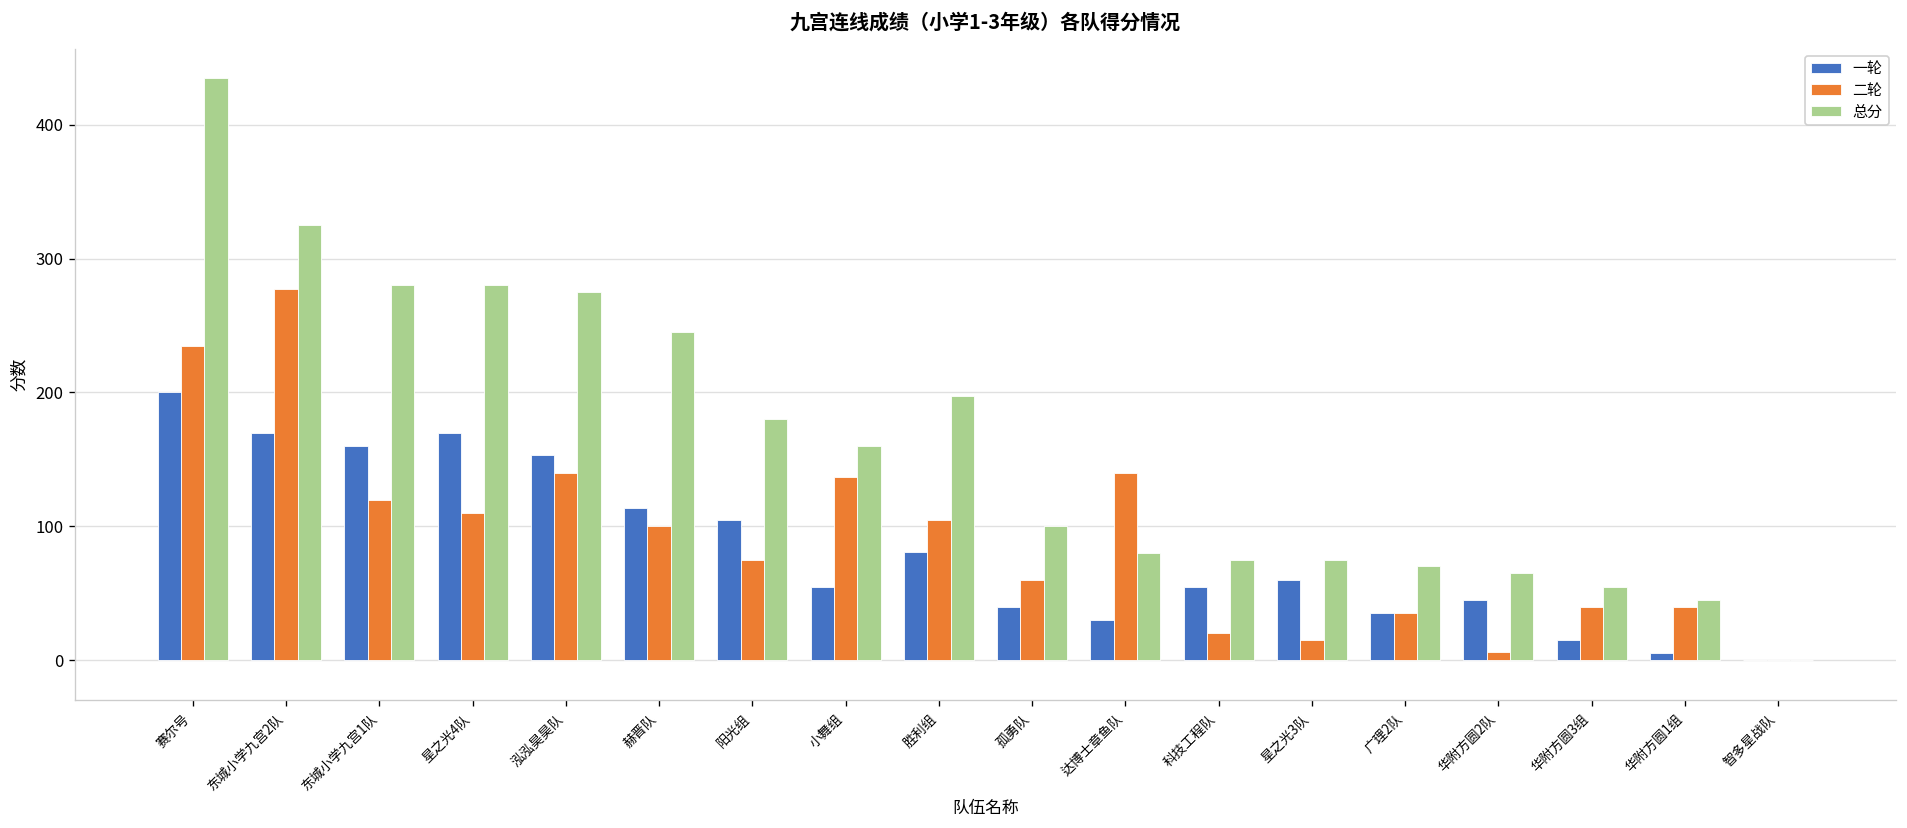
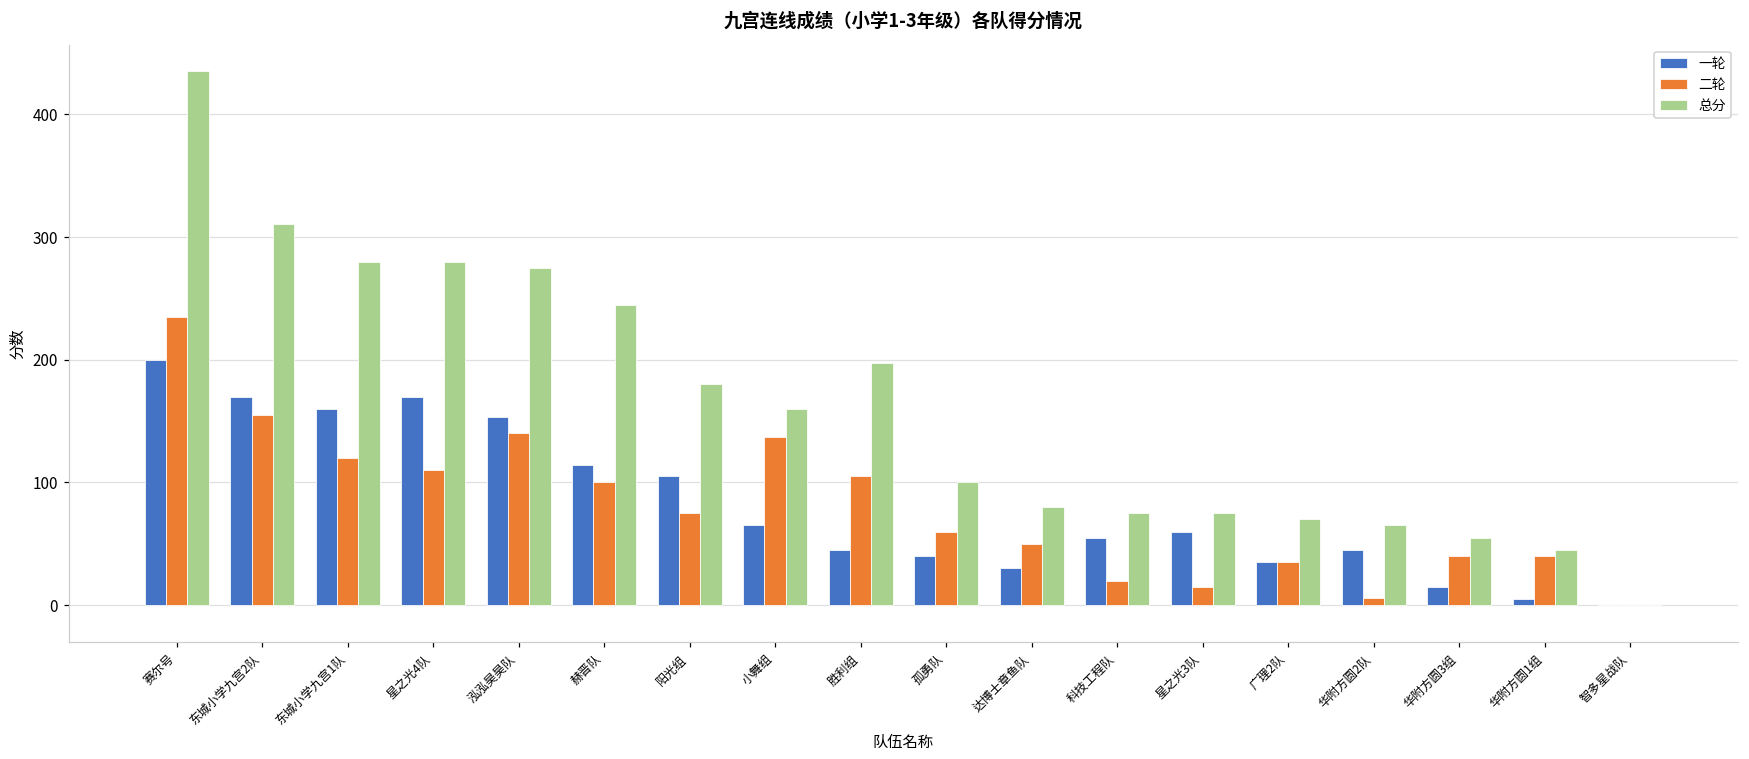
  {
    "一轮": {
      "赛尔号": 200,
      "东城小学九宫2队": 170,
      "东城小学九宫1队": 160,
      "星之光4队": 170,
      "泓泓昊昊队": 153,
      "赫晋队": 114,
      "阳光组": 105,
-     "小舞组": 55,
-     "胜利组": 81,
+     "小舞组": 65,
+     "胜利组": 45,
      "孤勇队": 40,
      "达博士章鱼队": 30,
      "科技工程队": 55,
      "星之光3队": 60,
      "广理2队": 35,
      "华附方圆2队": 45,
      "华附方圆3组": 15,
      "华附方圆1组": 5,
      "智多星战队": 0
    },
    "二轮": {
      "赛尔号": 235,
-     "东城小学九宫2队": 277,
+     "东城小学九宫2队": 155,
      "东城小学九宫1队": 120,
      "星之光4队": 110,
      "泓泓昊昊队": 140,
      "赫晋队": 100,
      "阳光组": 75,
      "小舞组": 137,
      "胜利组": 105,
      "孤勇队": 60,
-     "达博士章鱼队": 140,
+     "达博士章鱼队": 50,
      "科技工程队": 20,
      "星之光3队": 15,
      "广理2队": 35,
      "华附方圆2队": 6,
      "华附方圆3组": 40,
      "华附方圆1组": 40,
      "智多星战队": 0
    },
    "总分": {
      "赛尔号": 435,
-     "东城小学九宫2队": 325,
+     "东城小学九宫2队": 311,
      "东城小学九宫1队": 280,
      "星之光4队": 280,
      "泓泓昊昊队": 275,
      "赫晋队": 245,
      "阳光组": 180,
      "小舞组": 160,
      "胜利组": 197,
      "孤勇队": 100,
      "达博士章鱼队": 80,
      "科技工程队": 75,
      "星之光3队": 75,
      "广理2队": 70,
      "华附方圆2队": 65,
      "华附方圆3组": 55,
      "华附方圆1组": 45,
      "智多星战队": 0
    }
  }
